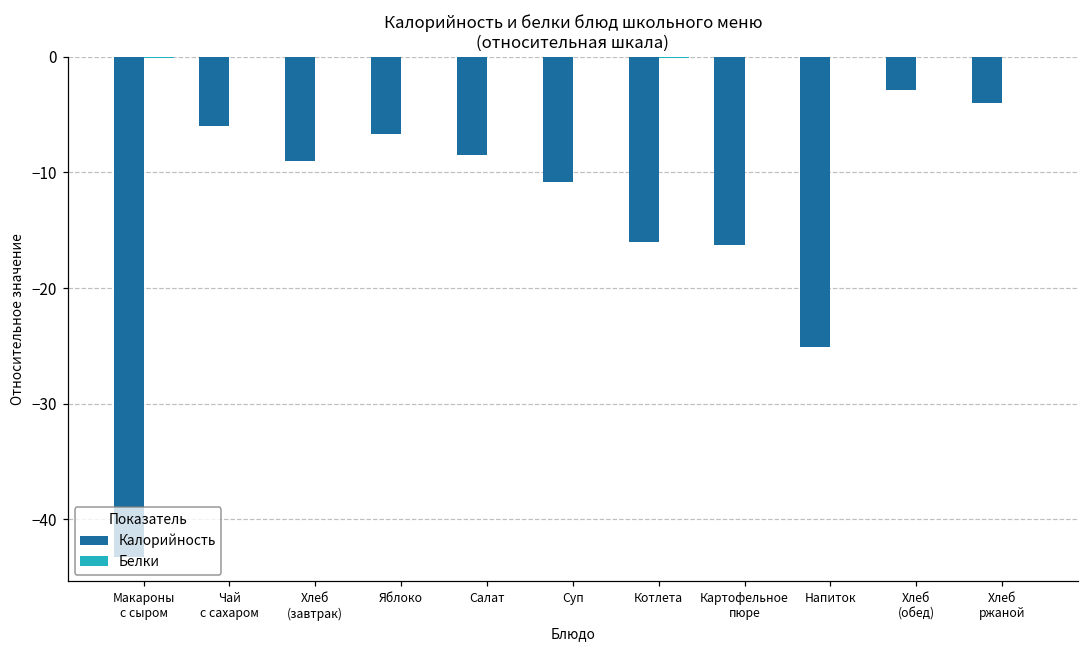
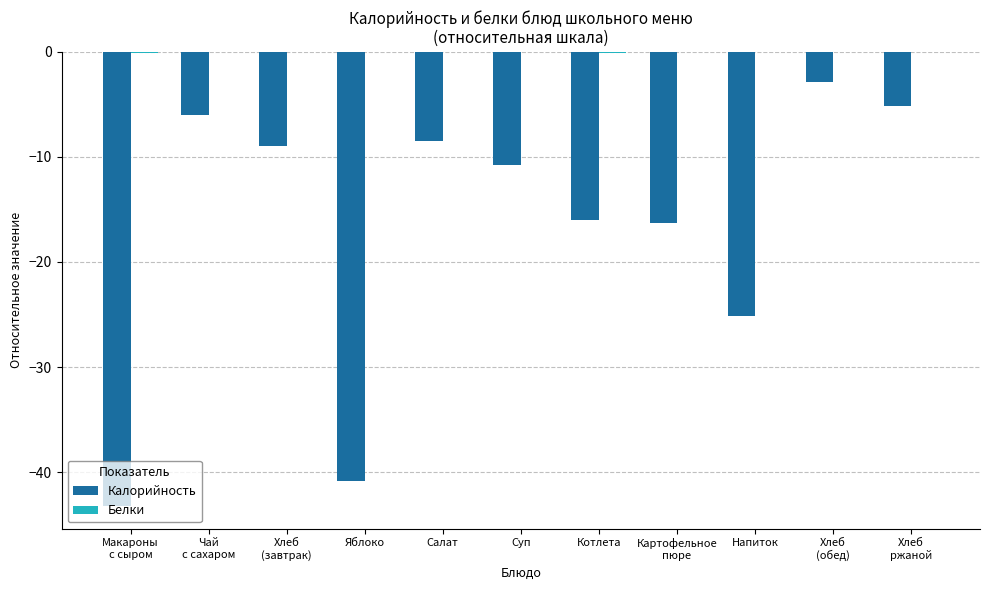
  {
    "Калорийность": {
      "Чай с сахаром": -6.0,
      "Хлеб (завтрак)": -9.0,
-     "Яблоко": -6.7,
+     "Яблоко": -40.8,
      "Салат": -8.5,
      "Суп": -10.8,
      "Котлета": -16.0,
      "Картофельное пюре": -16.3,
      "Напиток": -25.1,
      "Хлеб (обед)": -2.9,
-     "Хлеб ржаной": -4.0
+     "Хлеб ржаной": -5.2
    },
    "Белки": {
      "Чай с сахаром": 0.0,
      "Напиток": 0.0
    }
  }
